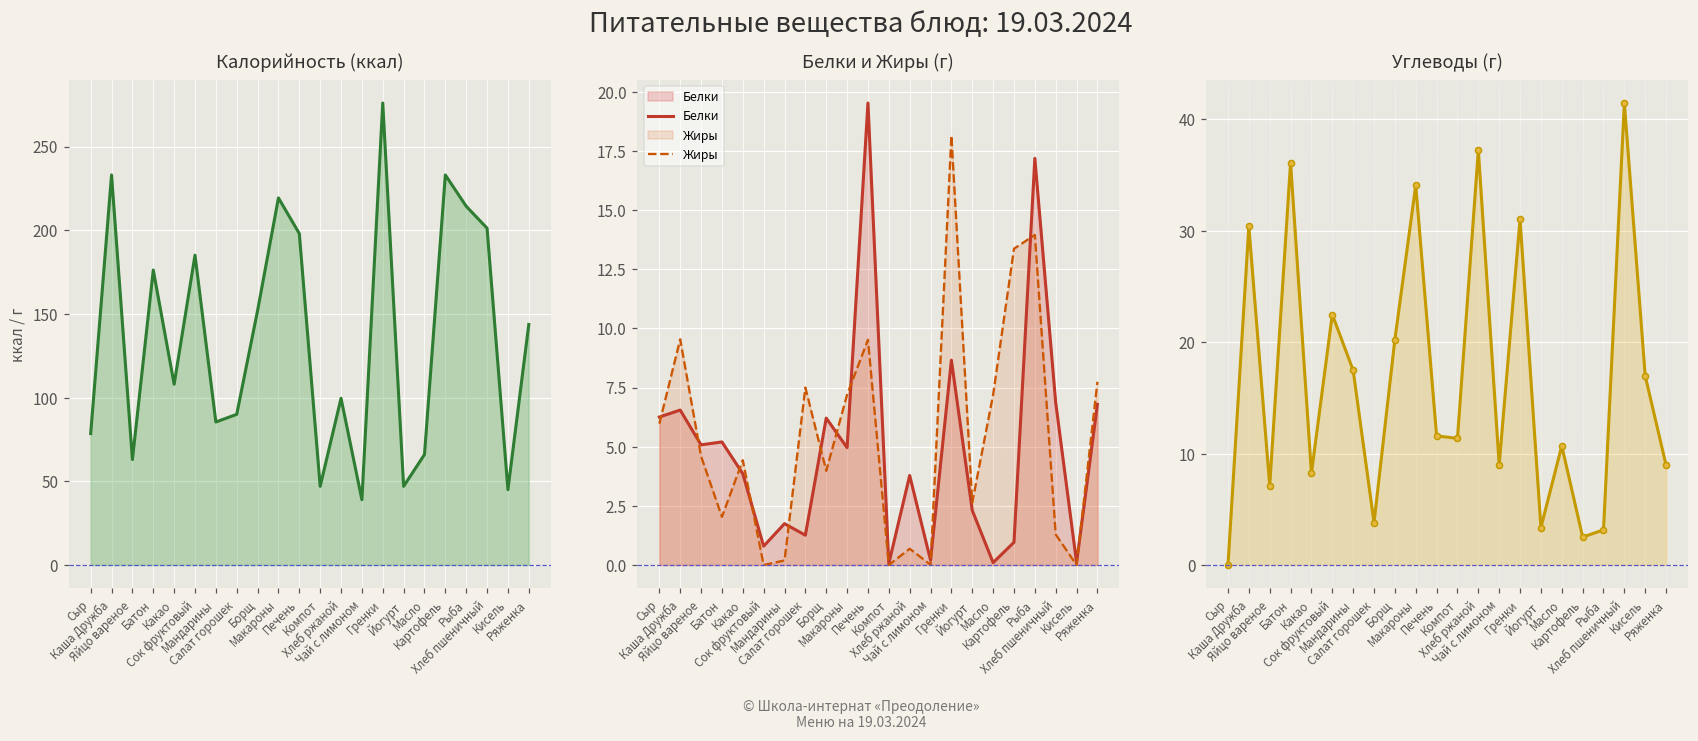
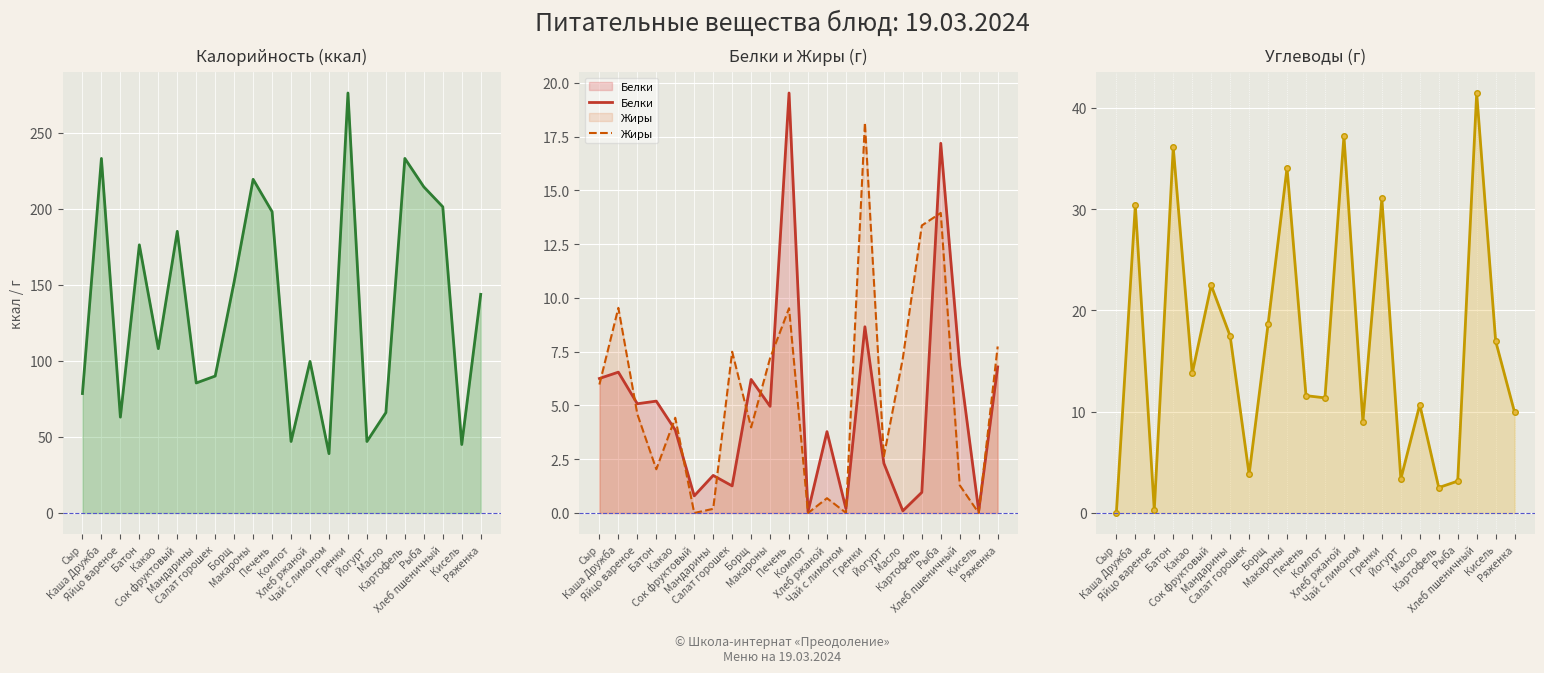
  {
    "Калорийность (ккал)": {
      "Сыр": 79,
      "Каша Дружба": 233,
      "Яйцо вареное": 63,
      "Батон": 176,
      "Какао": 108,
      "Сок фруктовый": 185,
      "Мандарины": 85,
      "Салат горошек": 90,
      "Борщ": 152,
      "Макароны": 219,
      "Печень": 198,
      "Компот": 47,
      "Хлеб ржаной": 100,
      "Чай с лимоном": 39,
      "Гренки": 276,
      "Йогурт": 47,
      "Масло": 66,
      "Картофель": 233,
      "Рыба": 214,
      "Хлеб пшеничный": 201,
      "Кисель": 45,
      "Ряженка": 144
    },
    "Углеводы (г)": {
      "Сыр": 0.0,
      "Каша Дружба": 30.4,
-     "Яйцо вареное": 7.1,
+     "Яйцо вареное": 0.3,
      "Батон": 36.1,
-     "Какао": 8.3,
+     "Какао": 13.8,
      "Сок фруктовый": 22.5,
      "Мандарины": 17.5,
      "Салат горошек": 3.8,
-     "Борщ": 20.2,
+     "Борщ": 18.6,
      "Макароны": 34.1,
      "Печень": 11.6,
      "Компот": 11.4,
      "Хлеб ржаной": 37.2,
      "Чай с лимоном": 9.0,
      "Гренки": 31.1,
      "Йогурт": 3.4,
      "Масло": 10.7,
      "Картофель": 2.5,
      "Рыба": 3.2,
      "Хлеб пшеничный": 41.5,
      "Кисель": 17.0,
-     "Ряженка": 9.0
+     "Ряженка": 9.9
    }
  }
